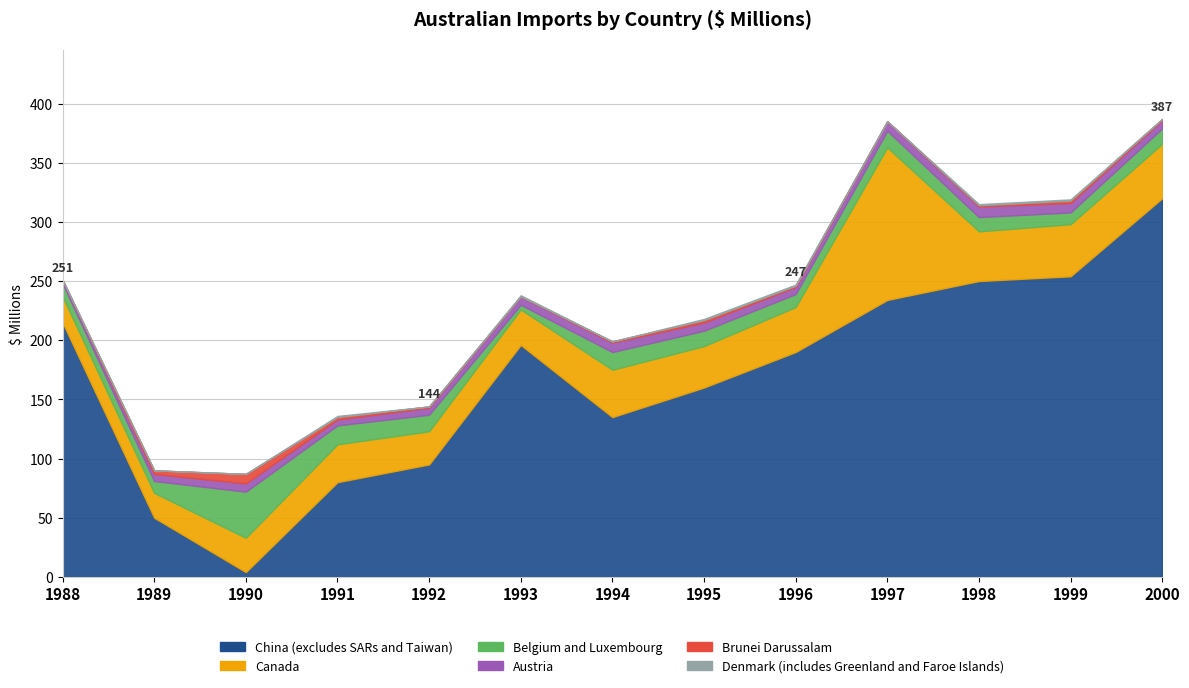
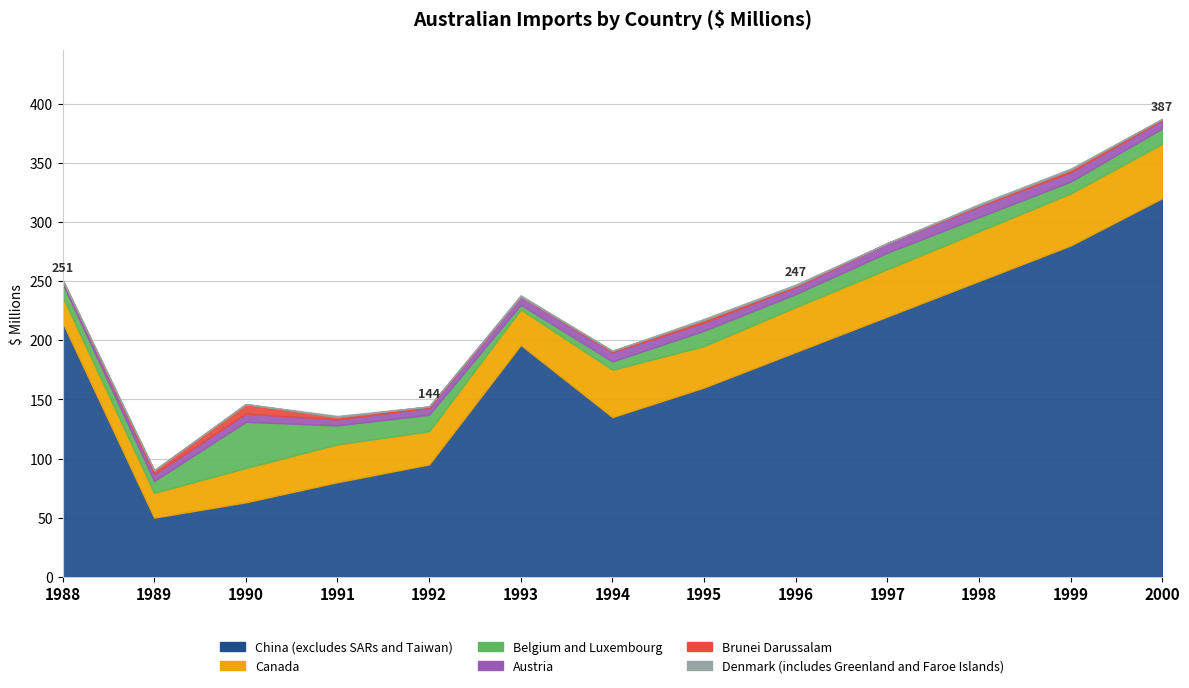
  {
    "China (excludes SARs and Taiwan)": {
      "1988": 215,
      "1989": 50,
-     "1990": 4,
+     "1990": 63,
      "1991": 80,
      "1992": 95,
      "1993": 196,
      "1994": 135,
      "1995": 160,
      "1996": 190,
-     "1997": 234,
+     "1997": 220,
      "1998": 250,
-     "1999": 254,
+     "1999": 280,
      "2000": 320
    },
    "Canada": {
      "1988": 22,
      "1989": 21,
      "1990": 29,
      "1991": 32,
      "1992": 28,
      "1993": 30,
      "1994": 40,
      "1995": 35,
      "1996": 38,
-     "1997": 129,
+     "1997": 40,
      "1998": 42,
      "1999": 44,
      "2000": 46
    },
    "Belgium and Luxembourg": {
      "1988": 11,
      "1989": 10,
      "1990": 39,
      "1991": 16,
      "1992": 14,
      "1993": 4,
-     "1994": 15,
+     "1994": 7,
      "1995": 13,
      "1996": 11,
      "1997": 14,
      "1998": 12,
      "1999": 10,
      "2000": 13
    },
    "Austria": {
      "1989": 6,
      "1990": 7
    }
  }
